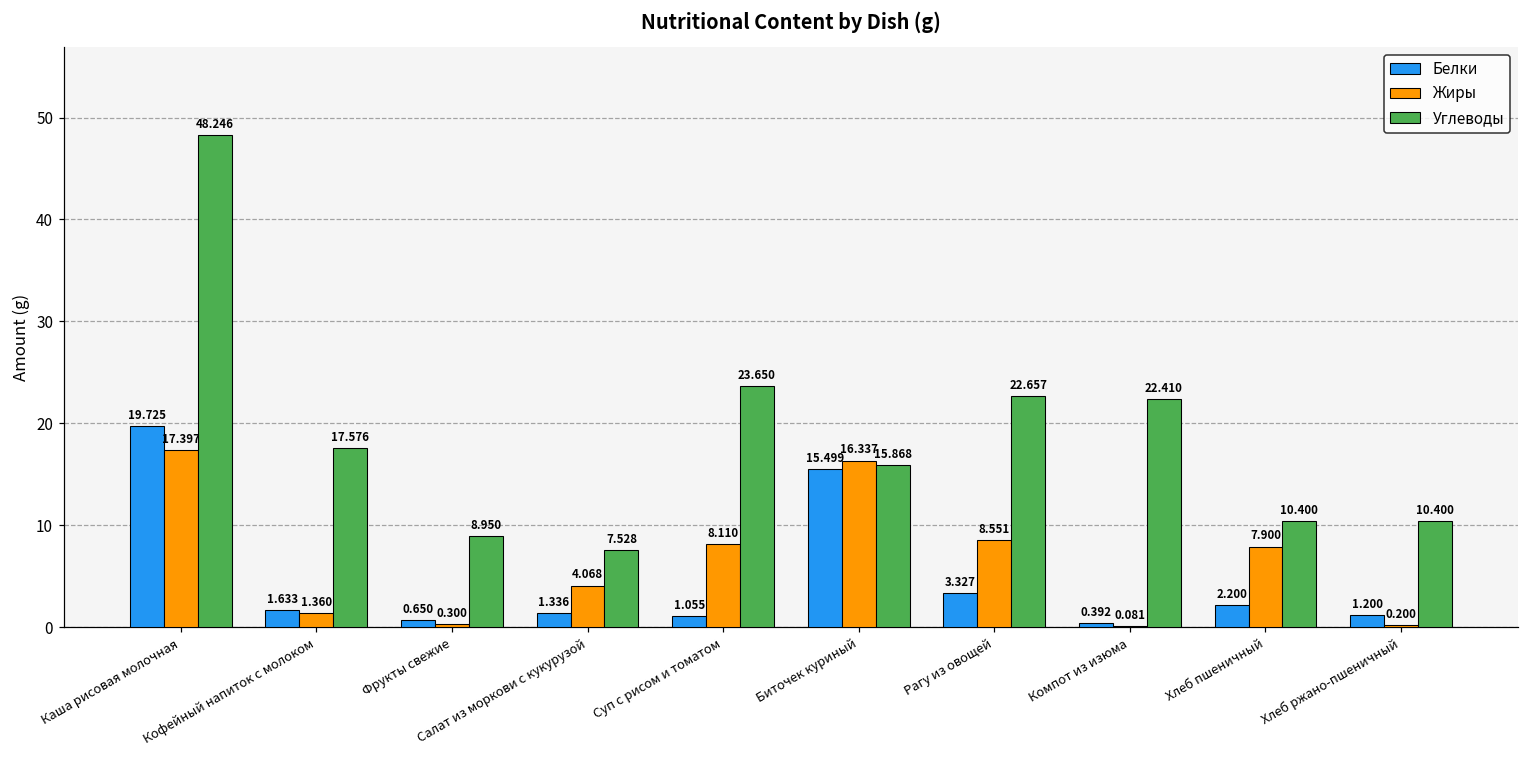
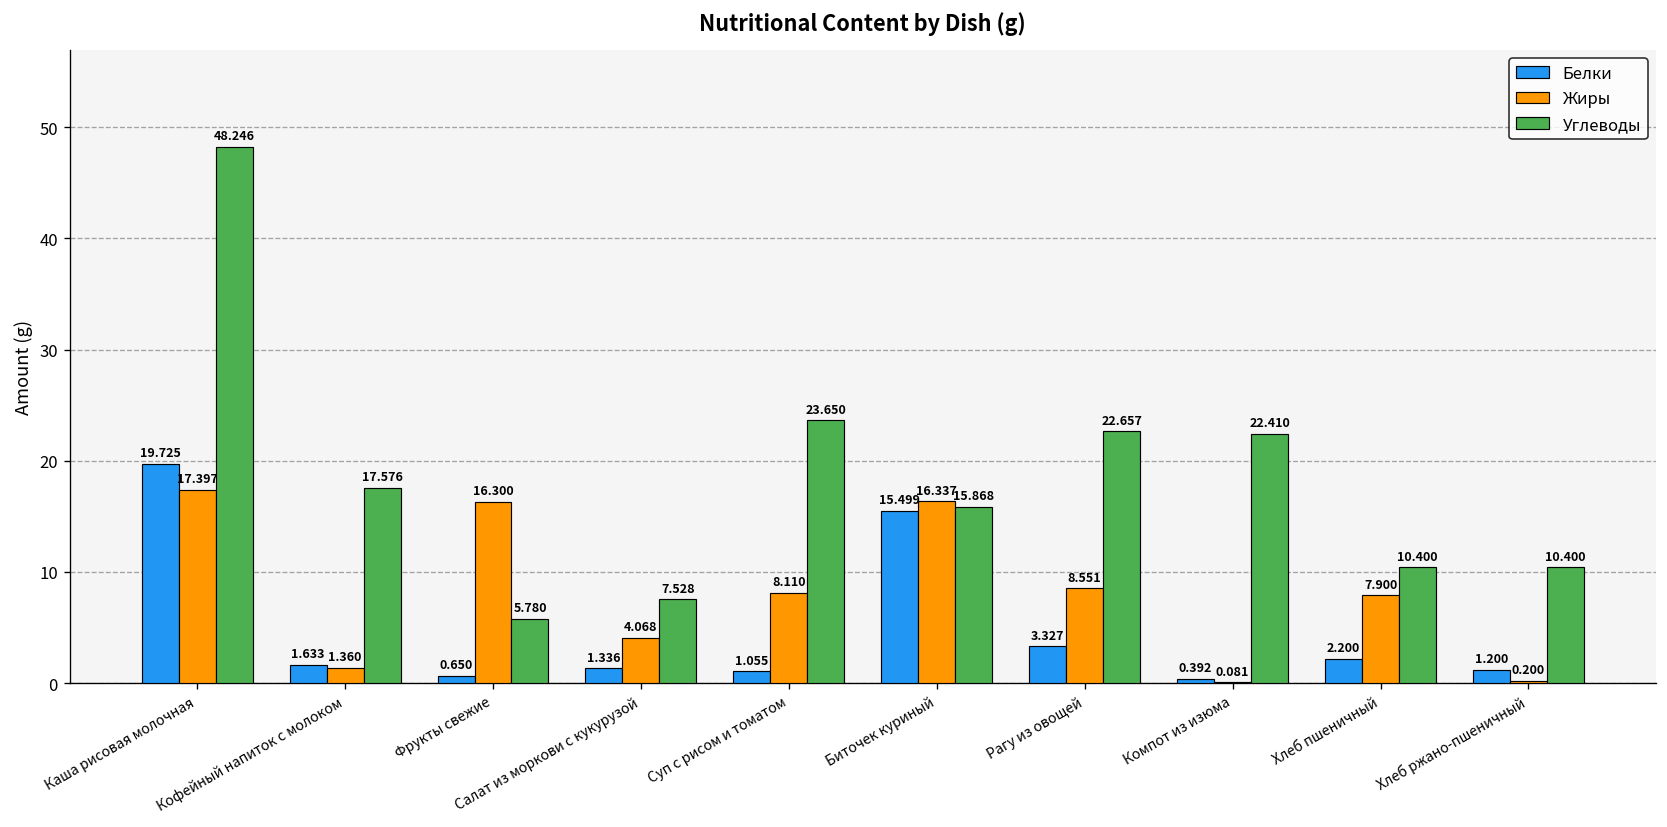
  {
    "Белки": {
      "Каша рисовая молочная": 19.725,
      "Кофейный напиток с молоком": 1.633,
      "Фрукты свежие": 0.650,
      "Салат из моркови с кукурузой": 1.336,
      "Суп с рисом и томатом": 1.055,
      "Биточек куриный": 15.499,
      "Рагу из овощей": 3.327,
      "Компот из изюма": 0.392,
      "Хлеб пшеничный": 2.200,
      "Хлеб ржано-пшеничный": 1.200
    },
    "Жиры": {
      "Каша рисовая молочная": 17.397,
      "Кофейный напиток с молоком": 1.360,
-     "Фрукты свежие": 0.300,
+     "Фрукты свежие": 16.300,
      "Салат из моркови с кукурузой": 4.068,
      "Суп с рисом и томатом": 8.110,
      "Биточек куриный": 16.337,
      "Рагу из овощей": 8.551,
      "Компот из изюма": 0.081,
      "Хлеб пшеничный": 7.900,
      "Хлеб ржано-пшеничный": 0.200
    },
    "Углеводы": {
      "Каша рисовая молочная": 48.246,
      "Кофейный напиток с молоком": 17.576,
-     "Фрукты свежие": 8.950,
+     "Фрукты свежие": 5.780,
      "Салат из моркови с кукурузой": 7.528,
      "Суп с рисом и томатом": 23.650,
      "Биточек куриный": 15.868,
      "Рагу из овощей": 22.657,
      "Компот из изюма": 22.410,
      "Хлеб пшеничный": 10.400,
      "Хлеб ржано-пшеничный": 10.400
    }
  }
